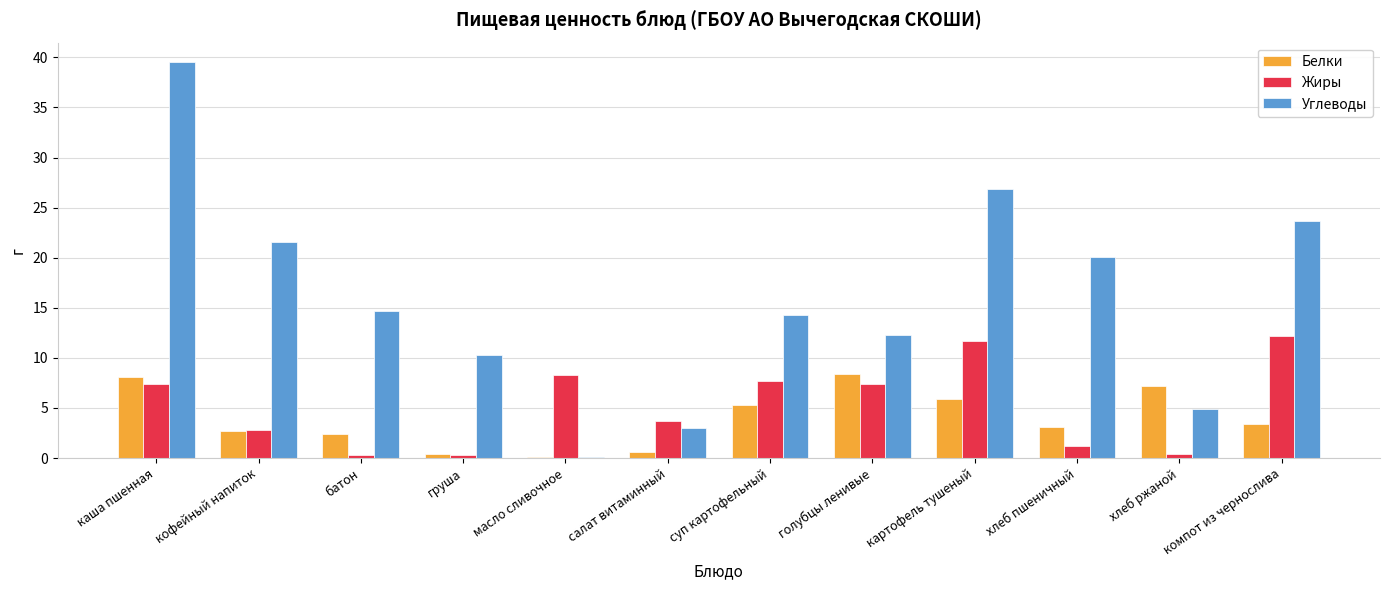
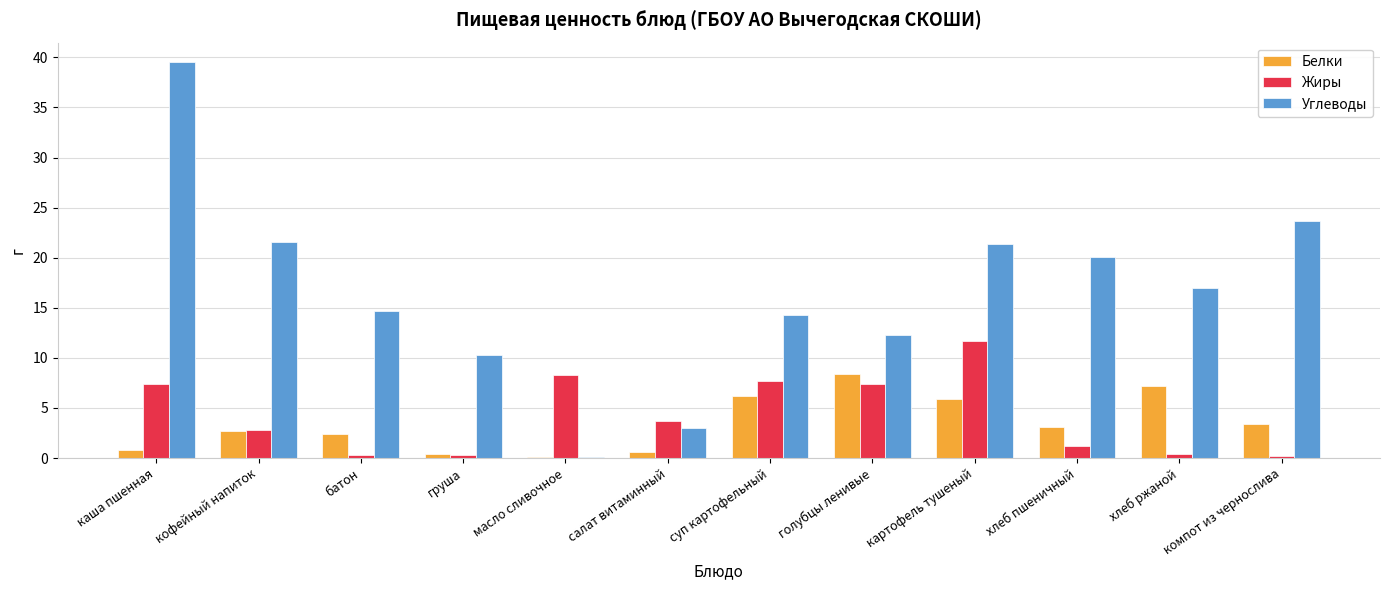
  {
    "Белки": {
-     "каша пшенная": 8.1,
+     "каша пшенная": 0.8,
      "кофейный напиток": 2.7,
      "батон": 2.4,
      "груша": 0.4,
      "салат витаминный": 0.6,
-     "суп картофельный": 5.3,
+     "суп картофельный": 6.2,
      "голубцы ленивые": 8.4,
      "картофель тушеный": 5.9,
      "хлеб пшеничный": 3.1,
      "хлеб ржаной": 7.2,
      "компот из чернослива": 3.4
    },
    "Жиры": {
      "каша пшенная": 7.4,
      "кофейный напиток": 2.8,
      "батон": 0.3,
      "груша": 0.3,
      "масло сливочное": 8.3,
      "салат витаминный": 3.7,
      "суп картофельный": 7.7,
      "голубцы ленивые": 7.4,
      "картофель тушеный": 11.7,
      "хлеб пшеничный": 1.2,
      "хлеб ржаной": 0.4,
-     "компот из чернослива": 12.2
+     "компот из чернослива": 0.2
    },
    "Углеводы": {
      "каша пшенная": 39.5,
      "кофейный напиток": 21.6,
      "батон": 14.7,
      "груша": 10.3,
      "салат витаминный": 3.0,
      "суп картофельный": 14.3,
      "голубцы ленивые": 12.3,
-     "картофель тушеный": 26.9,
+     "картофель тушеный": 21.4,
      "хлеб пшеничный": 20.1,
-     "хлеб ржаной": 4.9,
+     "хлеб ржаной": 17.0,
      "компот из чернослива": 23.7
    }
  }
